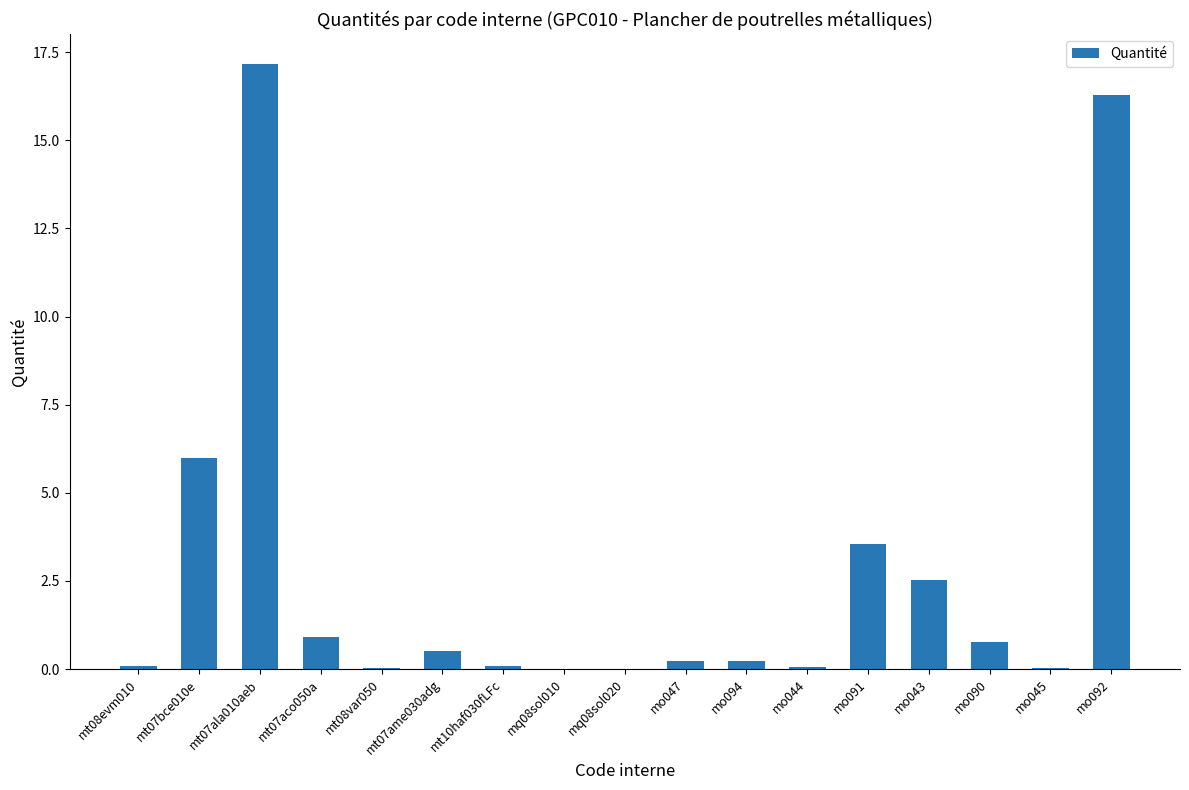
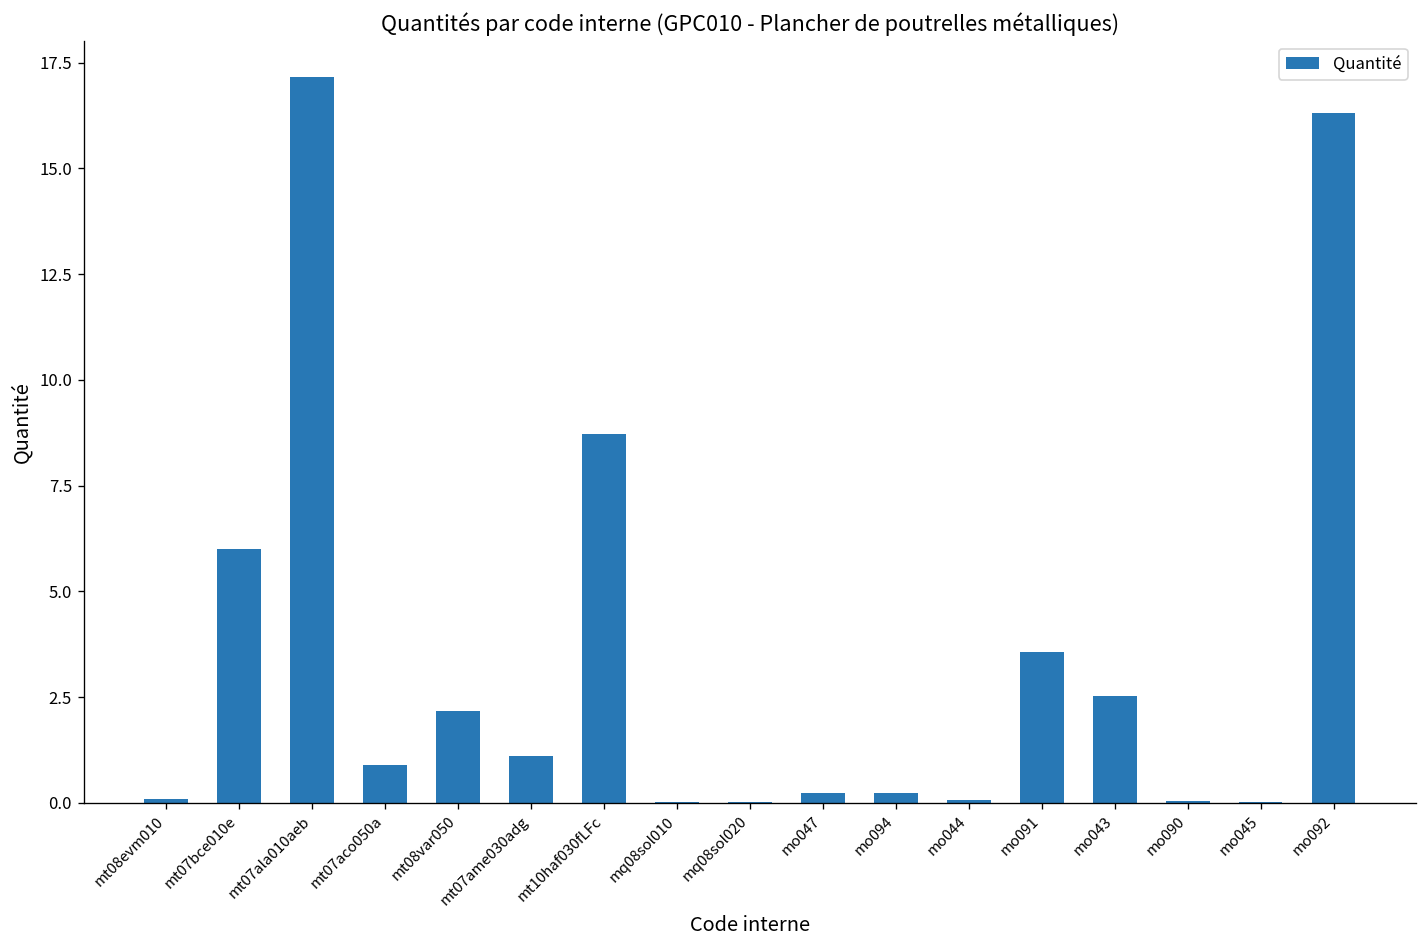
  {
    "mt08evm010": 0.1,
    "mt07bce010e": 6.0,
    "mt07ala010aeb": 17.2,
    "mt07aco050a": 0.9,
-   "mt08var050": 0.0,
-   "mt07ame030adg": 0.5,
-   "mt10haf030fLFc": 0.1,
+   "mt08var050": 2.2,
+   "mt07ame030adg": 1.1,
+   "mt10haf030fLFc": 8.7,
    "mo047": 0.2,
    "mo094": 0.2,
    "mo091": 3.6,
    "mo043": 2.5,
-   "mo090": 0.8,
+   "mo090": 0.0,
    "mo092": 16.3
  }
